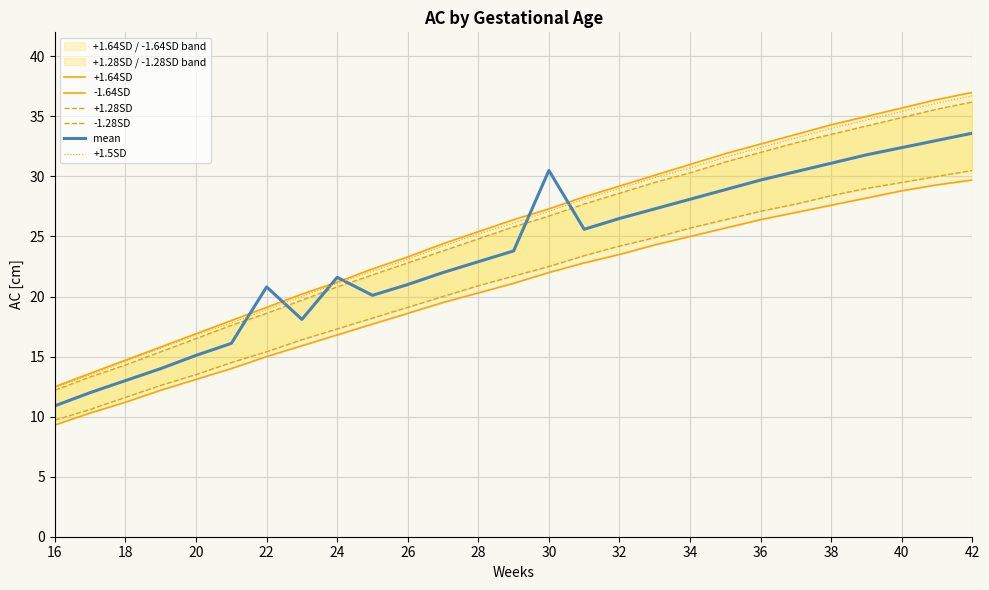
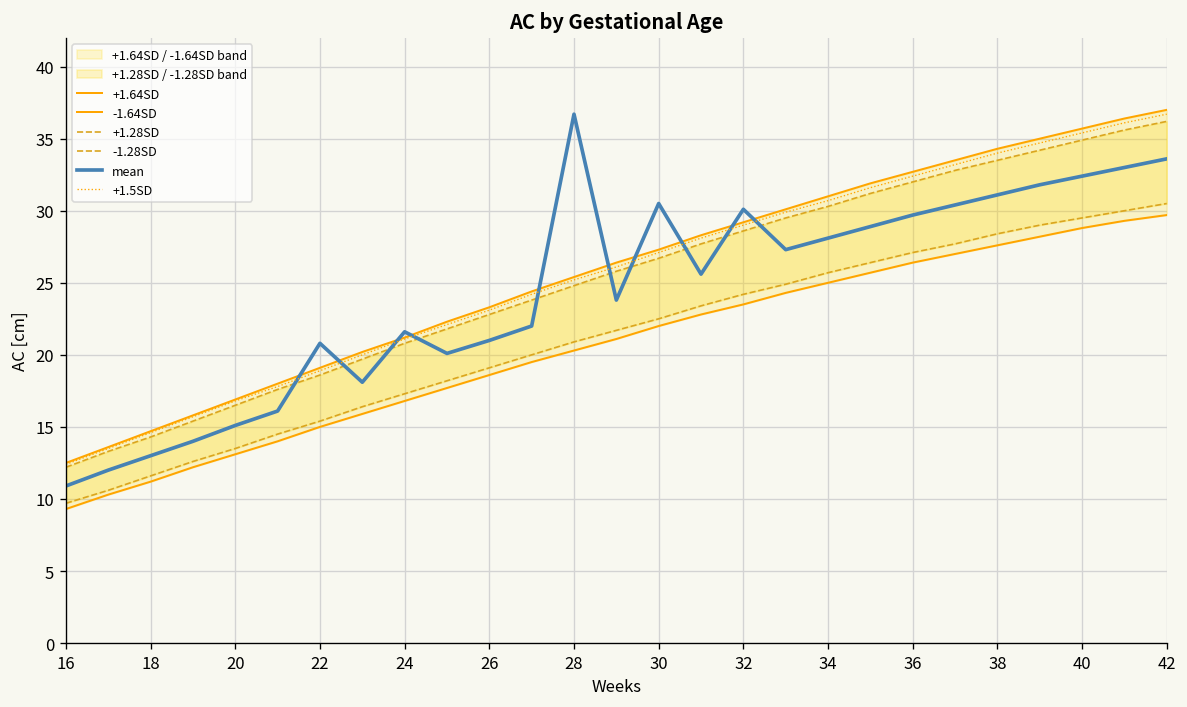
  {
    "mean": {
      "16": 10.9,
      "18": 13.0,
      "20": 15.1,
      "22": 20.8,
      "24": 21.6,
      "26": 21.0,
-     "28": 22.9,
+     "28": 36.7,
      "30": 30.5,
-     "32": 26.5,
+     "32": 30.1,
      "34": 28.1,
      "36": 29.7,
      "38": 31.1,
      "40": 32.4,
      "42": 33.6
    }
  }
